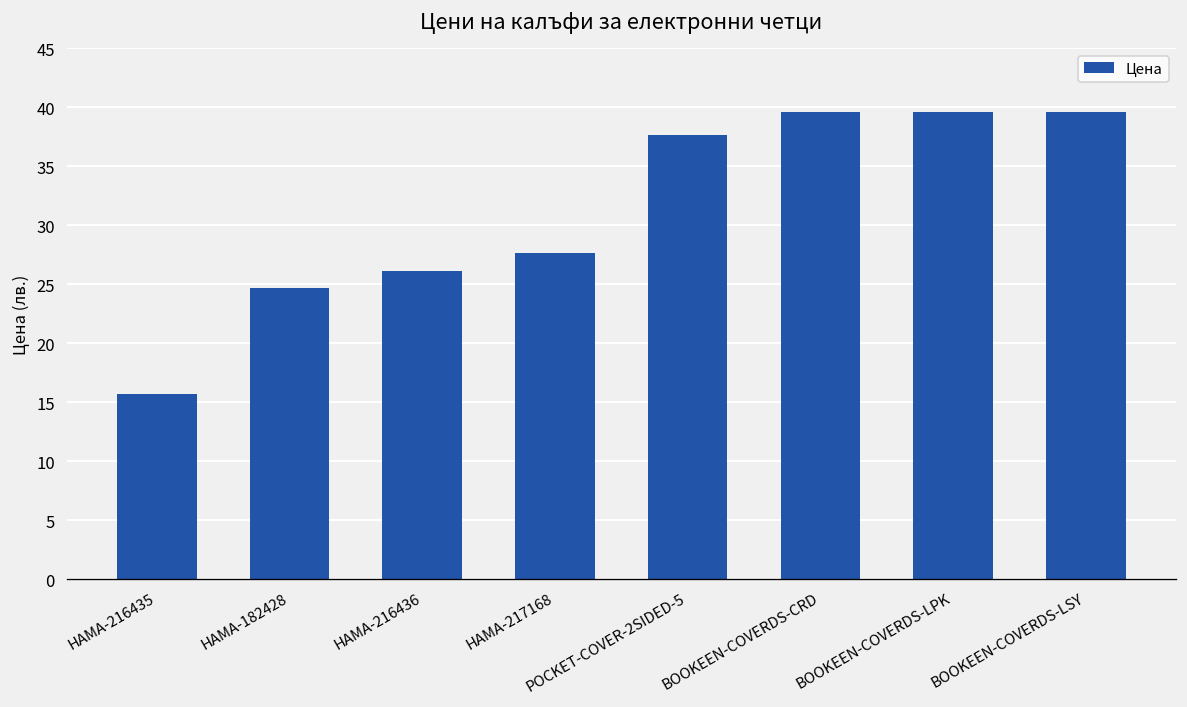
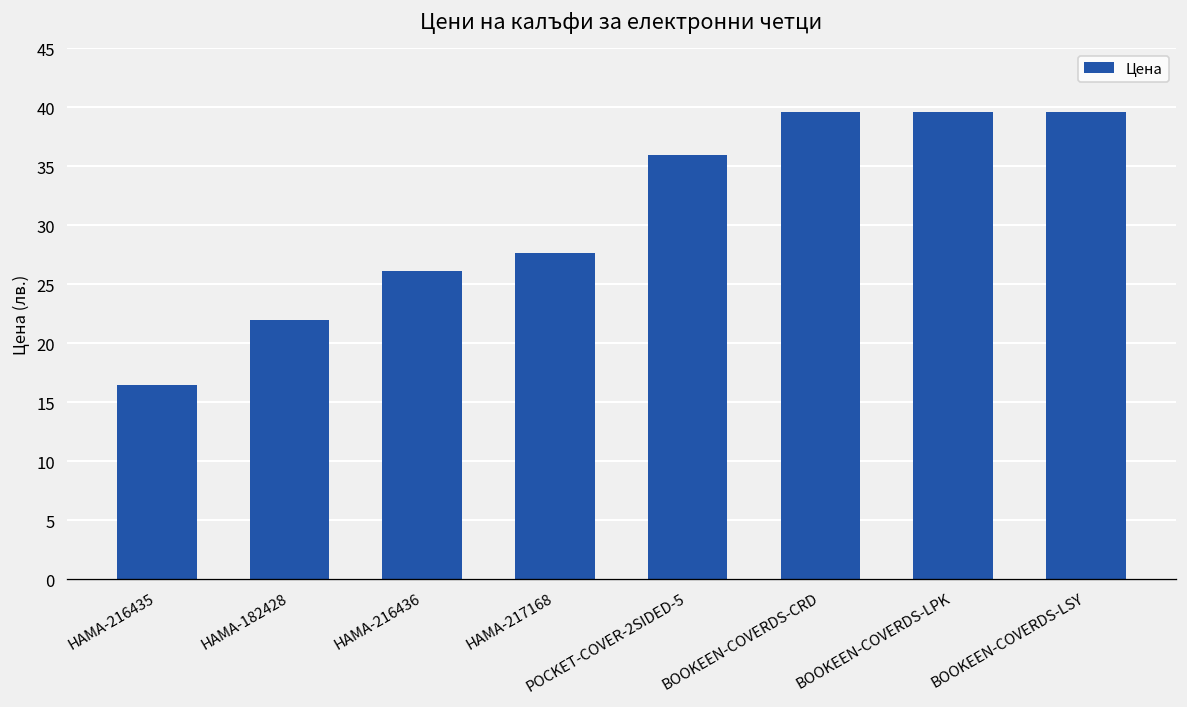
  {
-   "HAMA-216435": 16,
-   "HAMA-182428": 25,
+   "HAMA-216435": 17,
+   "HAMA-182428": 22,
    "HAMA-216436": 26,
    "HAMA-217168": 28,
-   "POCKET-COVER-2SIDED-5": 38,
+   "POCKET-COVER-2SIDED-5": 36,
    "BOOKEEN-COVERDS-CRD": 40,
    "BOOKEEN-COVERDS-LPK": 40,
    "BOOKEEN-COVERDS-LSY": 40
  }
